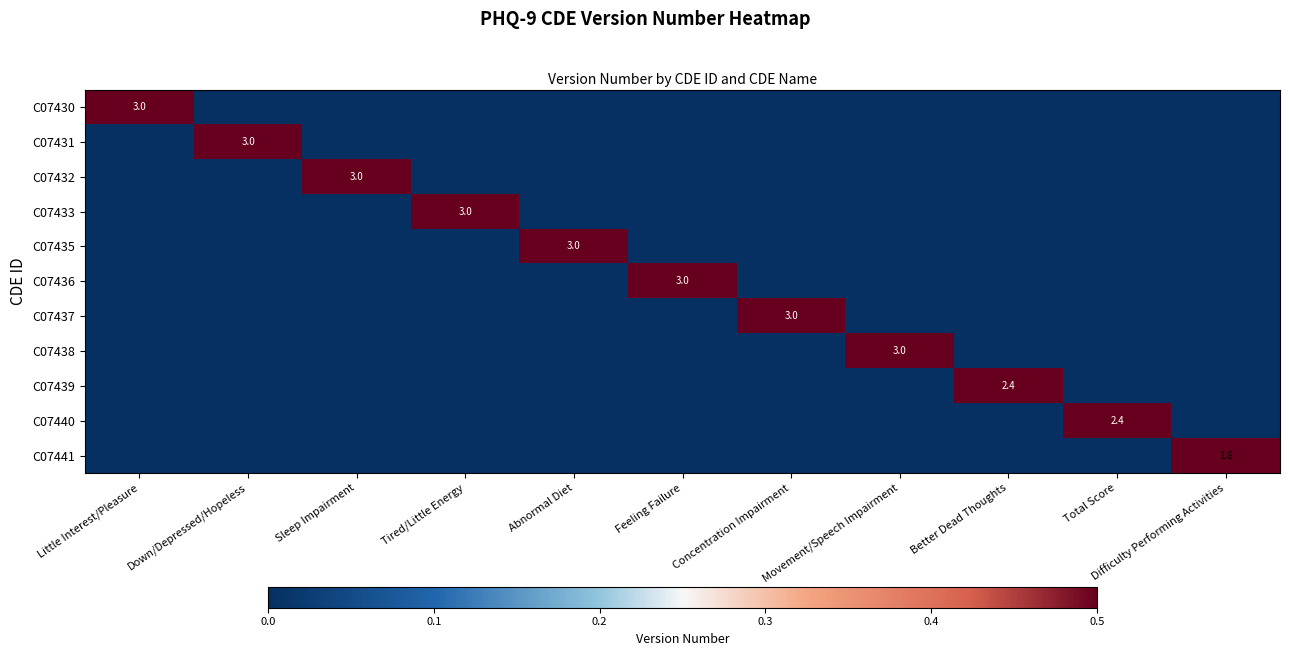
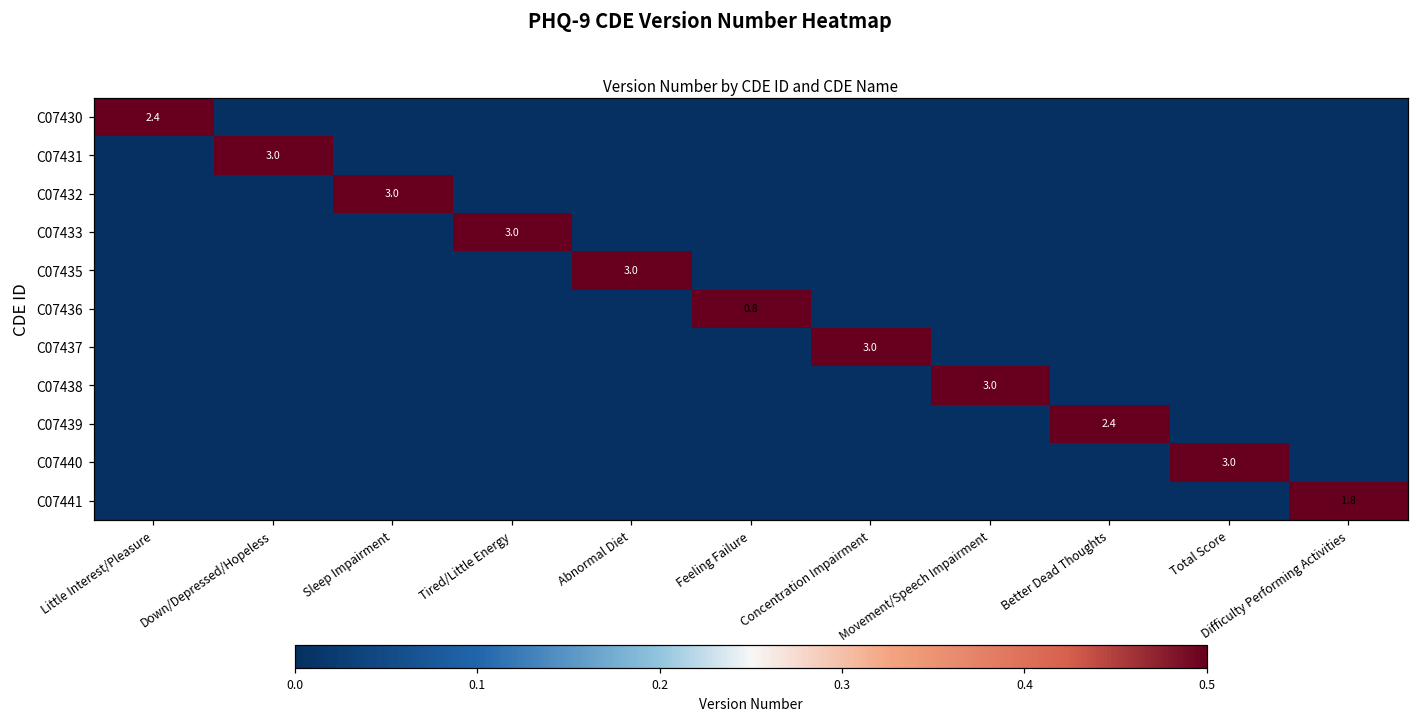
  {
    "C07430": {
-     "Little Interest/Pleasure": 3.0
+     "Little Interest/Pleasure": 2.4
    },
    "C07431": {
      "Down/Depressed/Hopeless": 3.0
    },
    "C07432": {
      "Sleep Impairment": 3.0
    },
    "C07433": {
      "Tired/Little Energy": 3.0
    },
    "C07435": {
      "Abnormal Diet": 3.0
    },
    "C07436": {
-     "Feeling Failure": 3.0
+     "Feeling Failure": 0.8
    },
    "C07437": {
      "Concentration Impairment": 3.0
    },
    "C07438": {
      "Movement/Speech Impairment": 3.0
    },
    "C07439": {
      "Better Dead Thoughts": 2.4
    },
    "C07440": {
-     "Total Score": 2.4
+     "Total Score": 3.0
    },
    "C07441": {
      "Difficulty Performing Activities": 1.8
    }
  }
